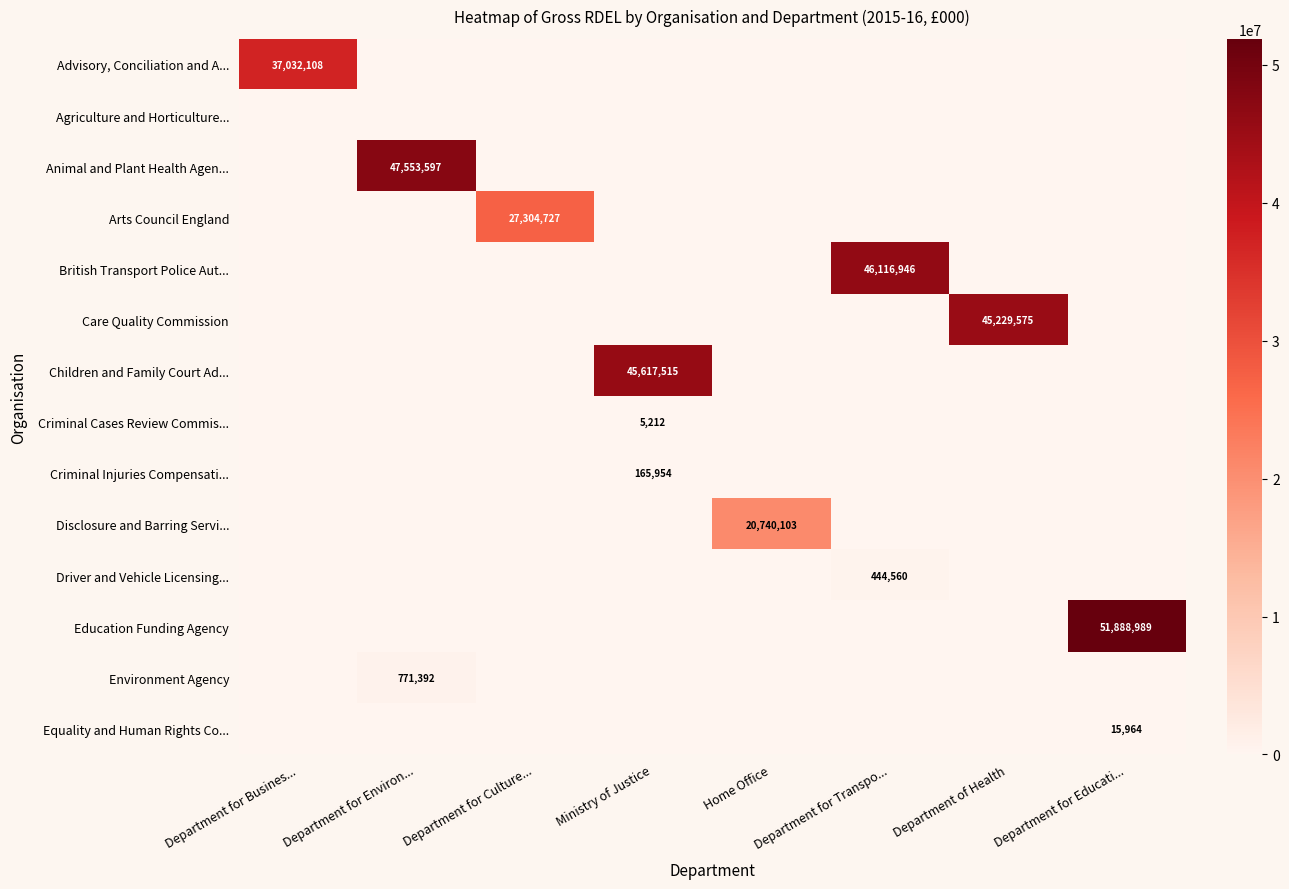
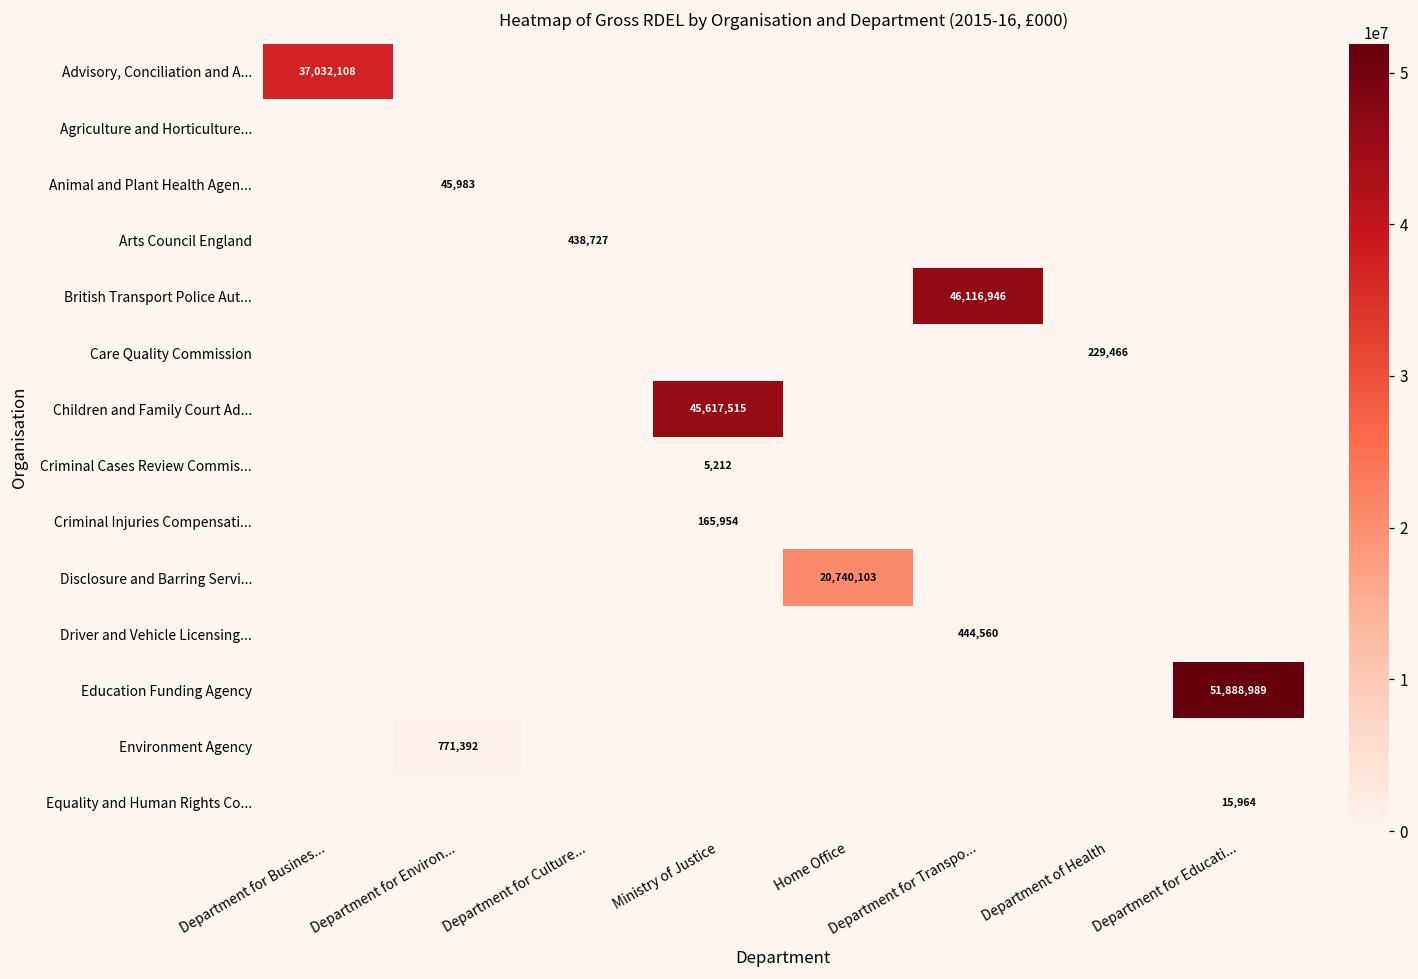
  {
    "Advisory, Conciliation and A...": {
      "Department for Busines...": "37,032,108"
    },
    "Animal and Plant Health Agen...": {
-     "Department for Environ...": "47,553,597"
+     "Department for Environ...": "45,983"
    },
    "Arts Council England": {
-     "Department for Culture...": "27,304,727"
+     "Department for Culture...": "438,727"
    },
    "British Transport Police Aut...": {
      "Department for Transpo...": "46,116,946"
    },
    "Care Quality Commission": {
-     "Department of Health": "45,229,575"
+     "Department of Health": "229,466"
    },
    "Children and Family Court Ad...": {
      "Ministry of Justice": "45,617,515"
    },
    "Criminal Cases Review Commis...": {
      "Ministry of Justice": "5,212"
    },
    "Criminal Injuries Compensati...": {
      "Ministry of Justice": "165,954"
    },
    "Disclosure and Barring Servi...": {
      "Home Office": "20,740,103"
    },
    "Driver and Vehicle Licensing...": {
      "Department for Transpo...": "444,560"
    },
    "Education Funding Agency": {
      "Department for Educati...": "51,888,989"
    },
    "Environment Agency": {
      "Department for Environ...": "771,392"
    },
    "Equality and Human Rights Co...": {
      "Department for Educati...": "15,964"
    }
  }
